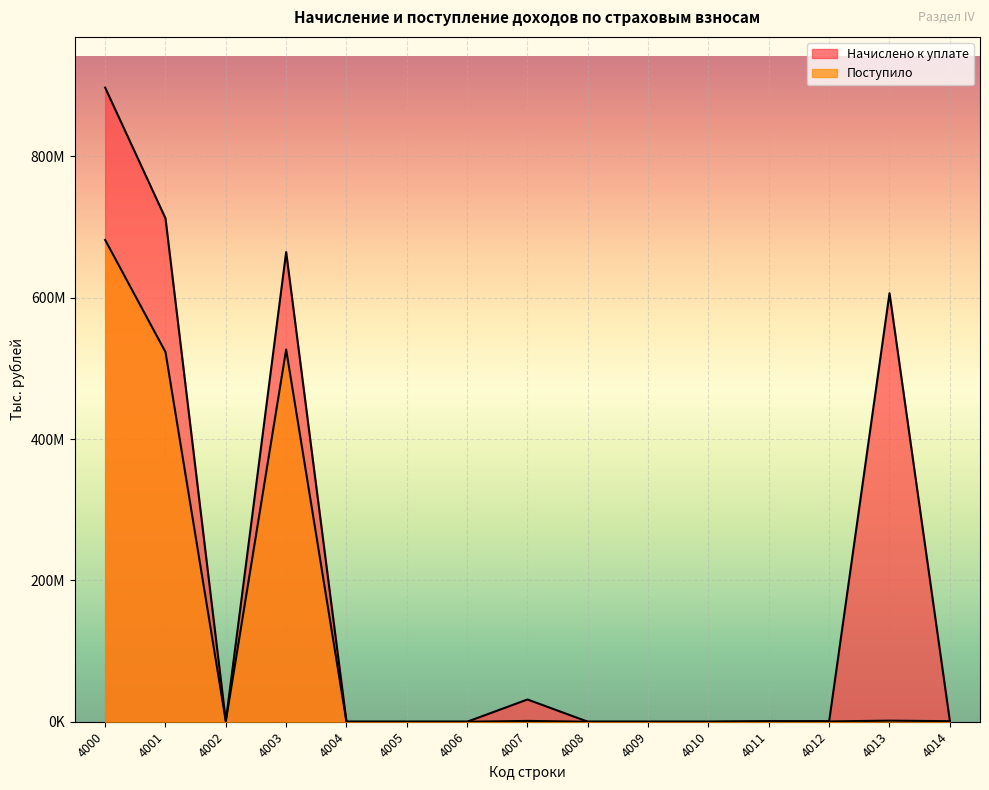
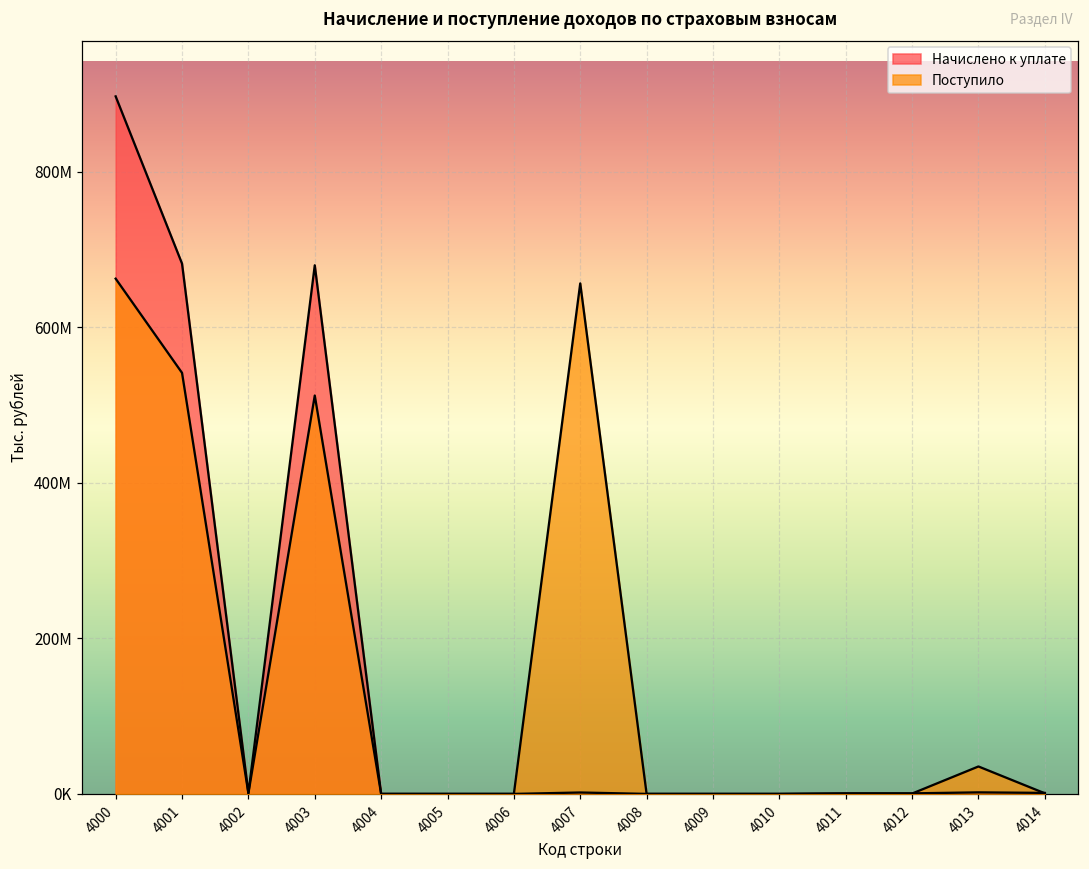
  {
    "Начислено к уплате": {
      "4000": 900000000,
-     "4001": 710000000,
-     "4003": 660000000,
-     "4007": 30000000,
-     "4013": 610000000
+     "4001": 680000000,
+     "4003": 680000000,
+     "4007": 0,
+     "4013": 0
    },
    "Поступило": {
-     "4000": 680000000,
-     "4001": 520000000,
-     "4003": 530000000,
-     "4007": 0,
-     "4013": 0
+     "4000": 660000000,
+     "4001": 540000000,
+     "4003": 510000000,
+     "4007": 660000000,
+     "4013": 40000000
    }
  }
